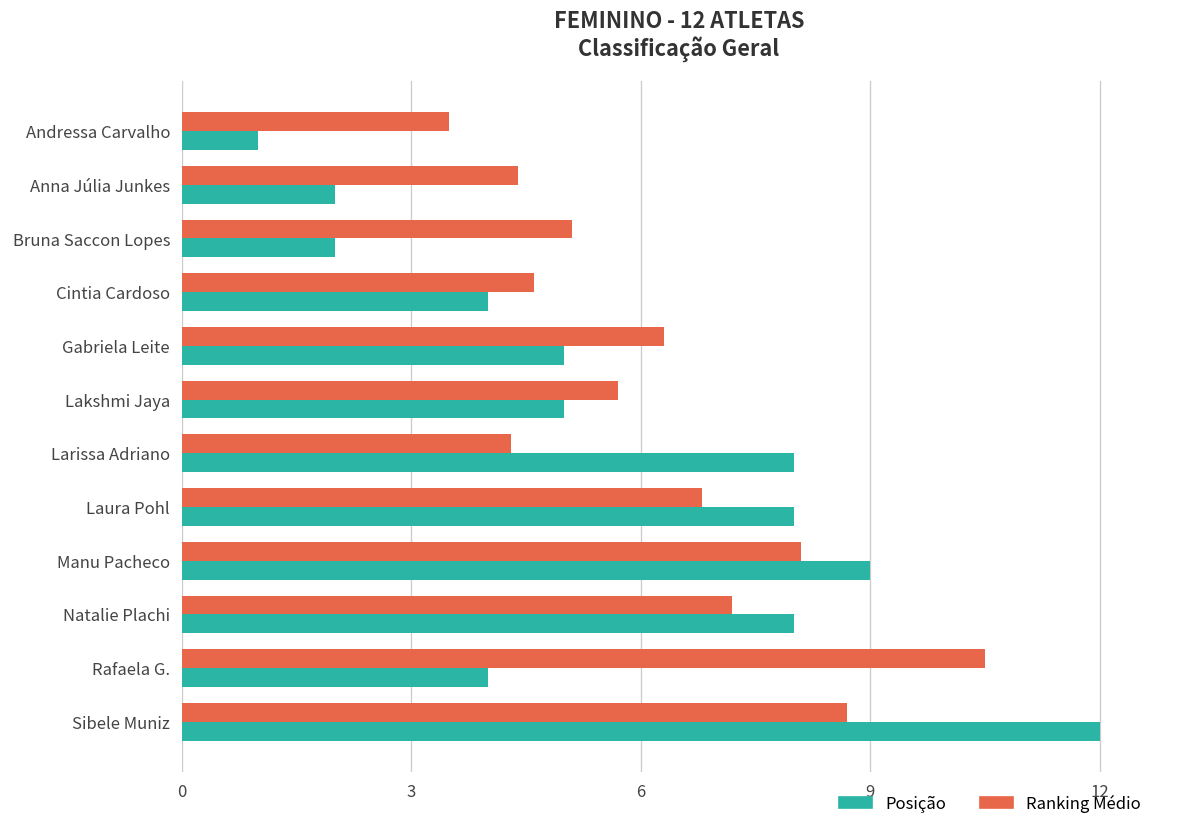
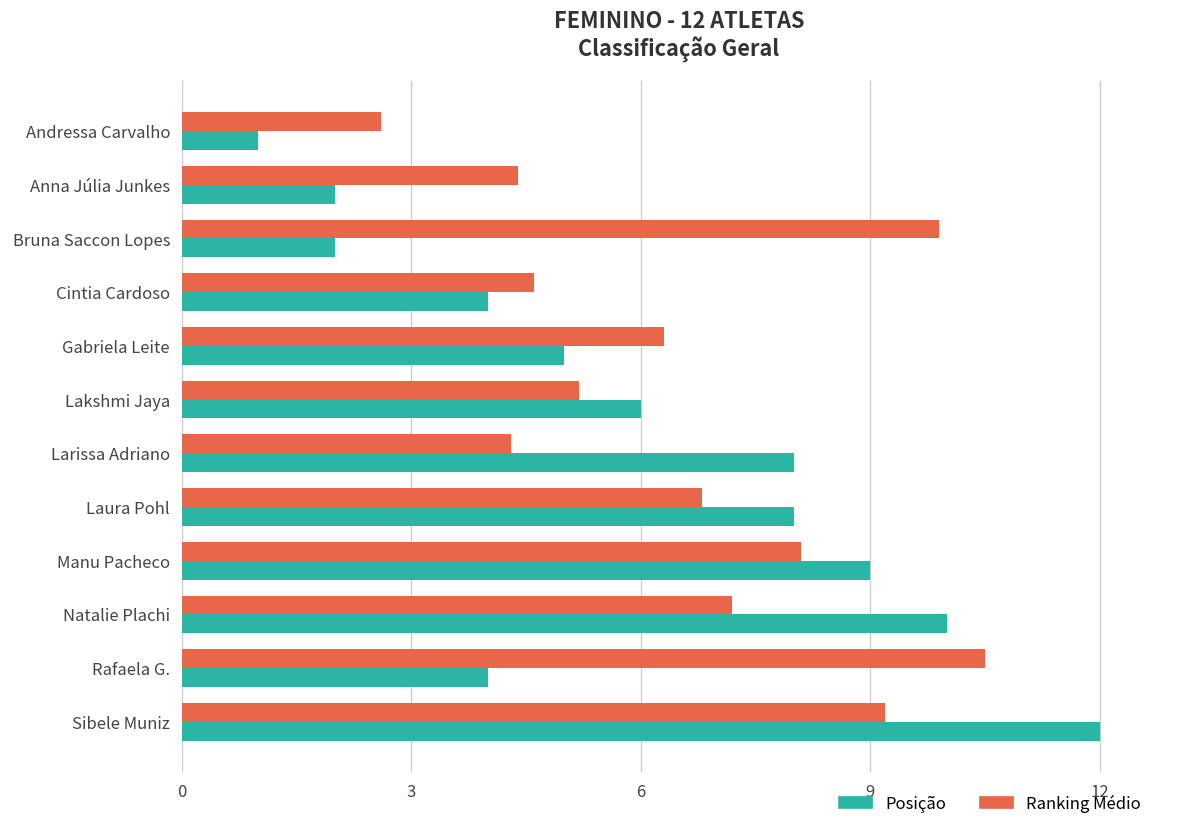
  {
    "Posição": {
      "Andressa Carvalho": 1,
      "Anna Júlia Junkes": 2,
      "Bruna Saccon Lopes": 2,
      "Cintia Cardoso": 4,
      "Gabriela Leite": 5,
-     "Lakshmi Jaya": 5,
+     "Lakshmi Jaya": 6,
      "Larissa Adriano": 8,
      "Laura Pohl": 8,
      "Manu Pacheco": 9,
-     "Natalie Plachi": 8,
+     "Natalie Plachi": 10,
      "Rafaela G.": 4,
      "Sibele Muniz": 12
    },
    "Ranking Médio": {
-     "Andressa Carvalho": 3.5,
+     "Andressa Carvalho": 2.6,
      "Anna Júlia Junkes": 4.4,
-     "Bruna Saccon Lopes": 5.1,
+     "Bruna Saccon Lopes": 9.9,
      "Cintia Cardoso": 4.6,
      "Gabriela Leite": 6.3,
-     "Lakshmi Jaya": 5.7,
+     "Lakshmi Jaya": 5.2,
      "Larissa Adriano": 4.3,
      "Laura Pohl": 6.8,
      "Manu Pacheco": 8.1,
      "Natalie Plachi": 7.2,
      "Rafaela G.": 10.5,
-     "Sibele Muniz": 8.7
+     "Sibele Muniz": 9.2
    }
  }
